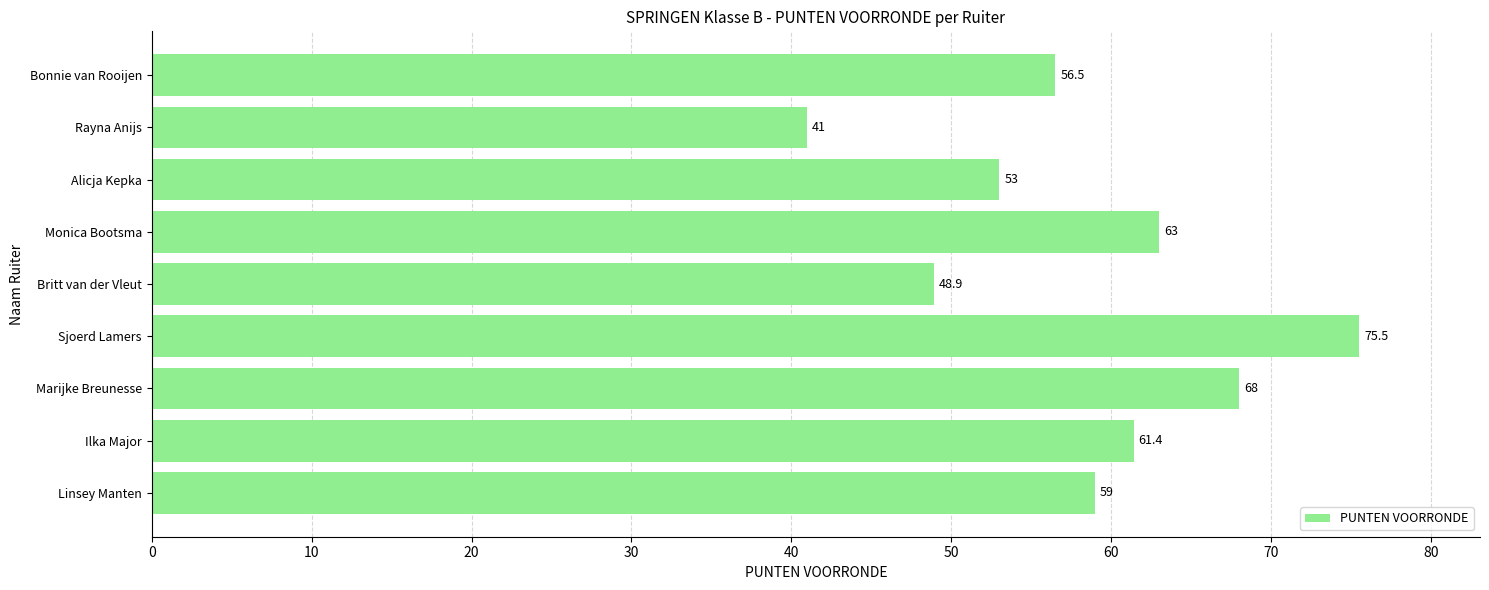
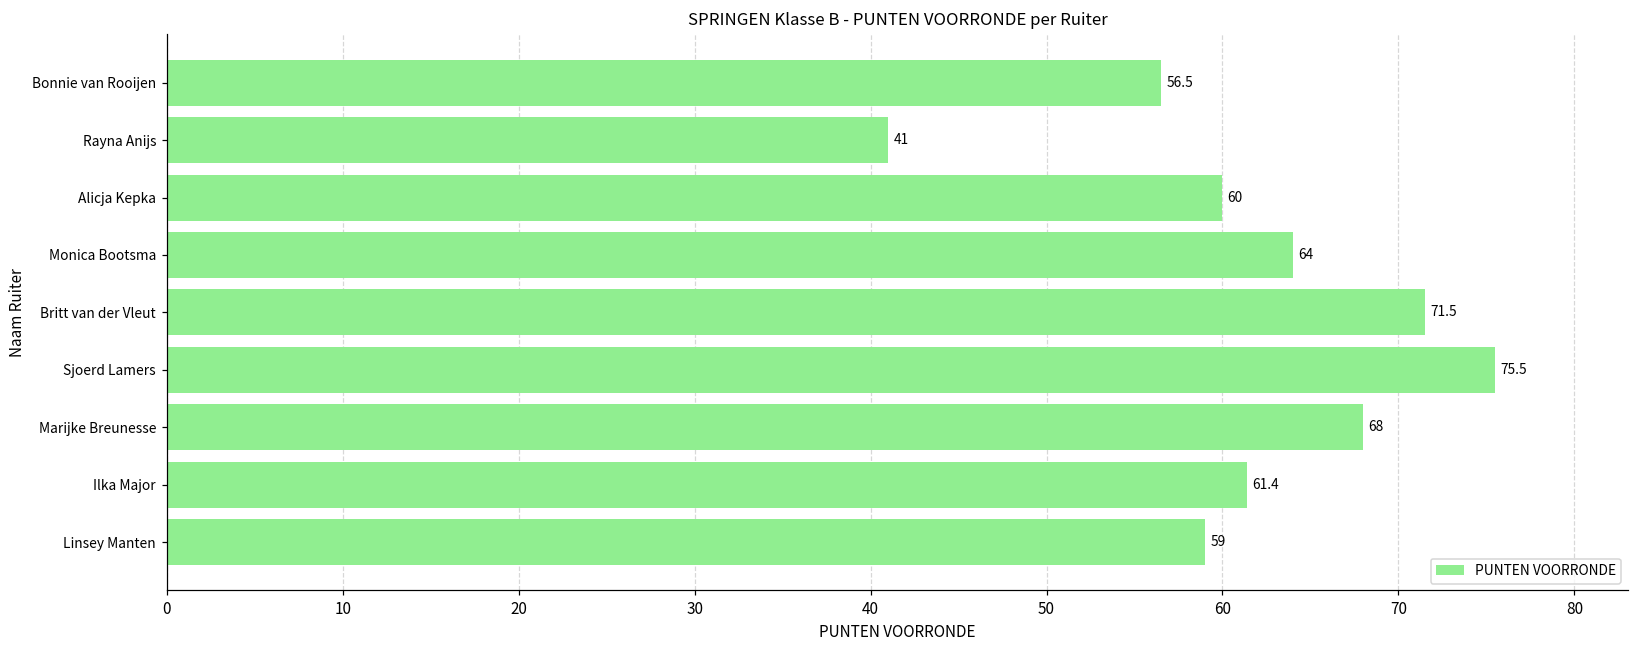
  {
    "Bonnie van Rooijen": 56.5,
    "Rayna Anijs": 41,
-   "Alicja Kepka": 53,
-   "Monica Bootsma": 63,
-   "Britt van der Vleut": 48.9,
+   "Alicja Kepka": 60,
+   "Monica Bootsma": 64,
+   "Britt van der Vleut": 71.5,
    "Sjoerd Lamers": 75.5,
    "Marijke Breunesse": 68,
    "Ilka Major": 61.4,
    "Linsey Manten": 59
  }
